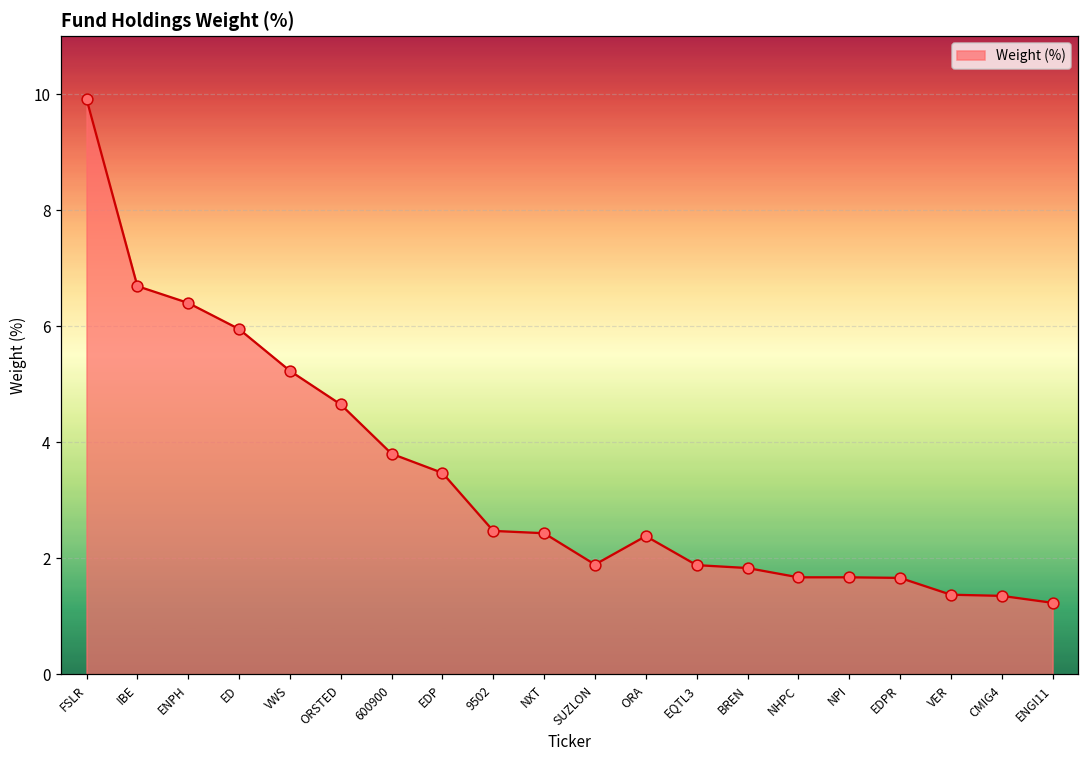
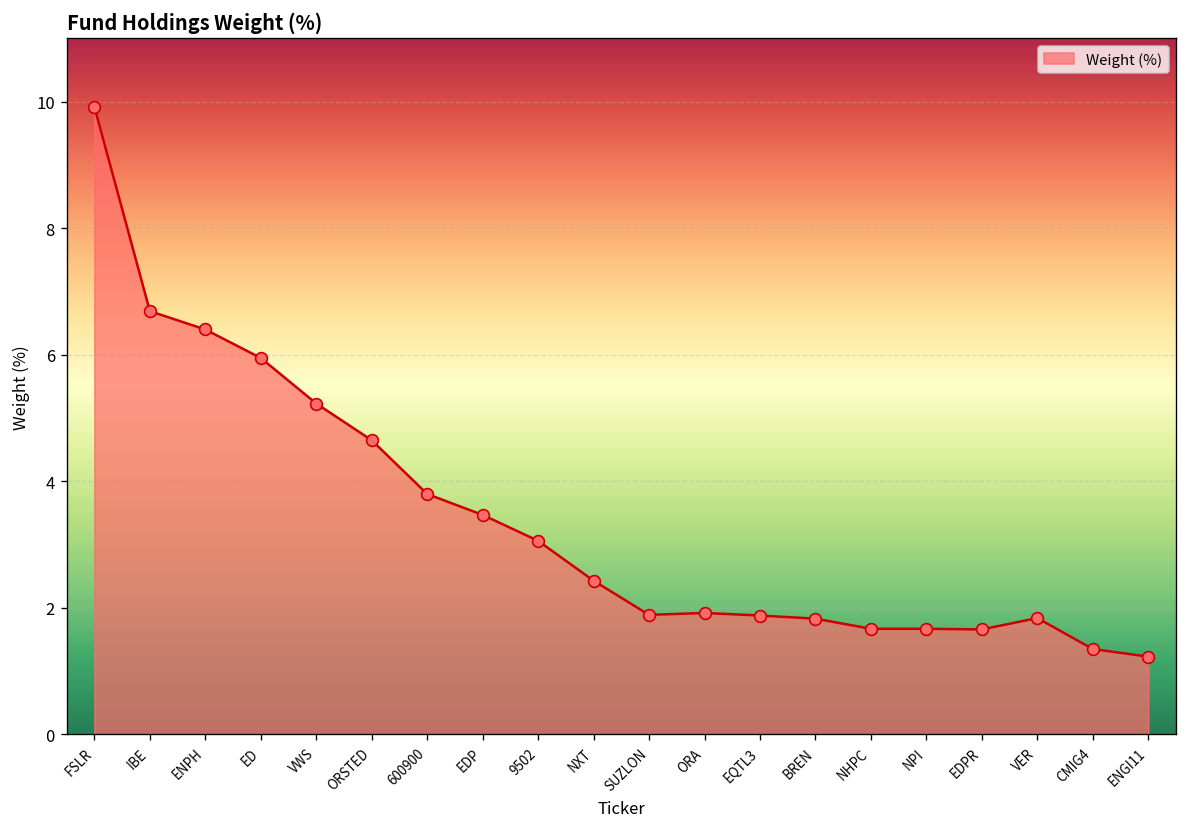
  {
    "FSLR": 9.9,
    "IBE": 6.7,
    "ENPH": 6.4,
    "ED": 6.0,
    "VWS": 5.2,
    "ORSTED": 4.7,
    "600900": 3.8,
    "EDP": 3.5,
-   "9502": 2.5,
+   "9502": 3.1,
    "NXT": 2.4,
    "SUZLON": 1.9,
-   "ORA": 2.4,
+   "ORA": 1.9,
    "EQTL3": 1.9,
    "BREN": 1.8,
    "NHPC": 1.7,
    "NPI": 1.7,
    "EDPR": 1.7,
-   "VER": 1.4,
+   "VER": 1.8,
    "CMIG4": 1.4,
    "ENGI11": 1.2
  }
